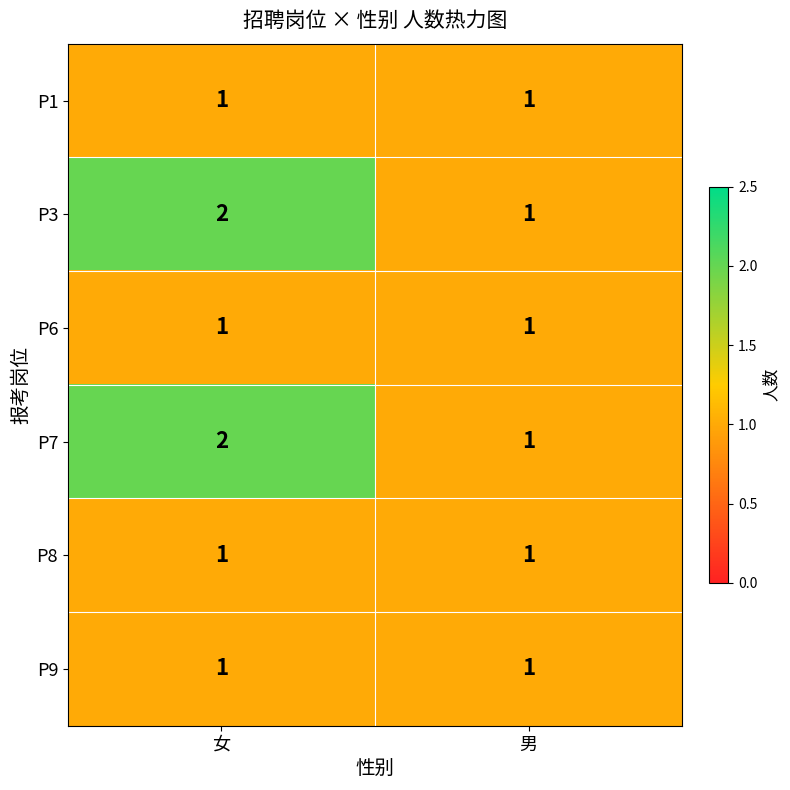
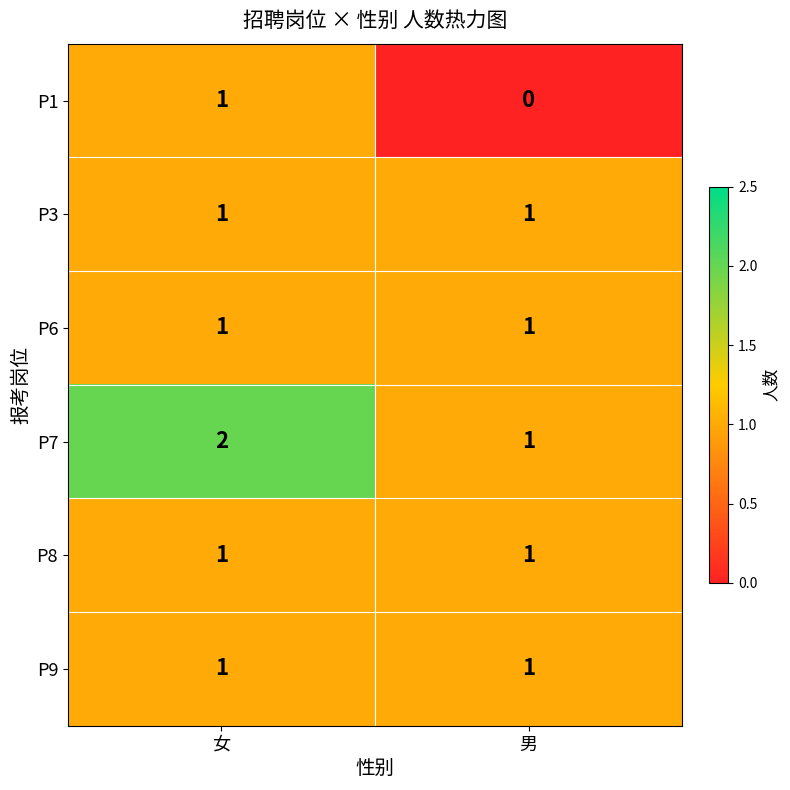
  {
    "P1": {
      "女": 1,
-     "男": 1
+     "男": 0
    },
    "P3": {
-     "女": 2,
+     "女": 1,
      "男": 1
    },
    "P6": {
      "女": 1,
      "男": 1
    },
    "P7": {
      "女": 2,
      "男": 1
    },
    "P8": {
      "女": 1,
      "男": 1
    },
    "P9": {
      "女": 1,
      "男": 1
    }
  }
